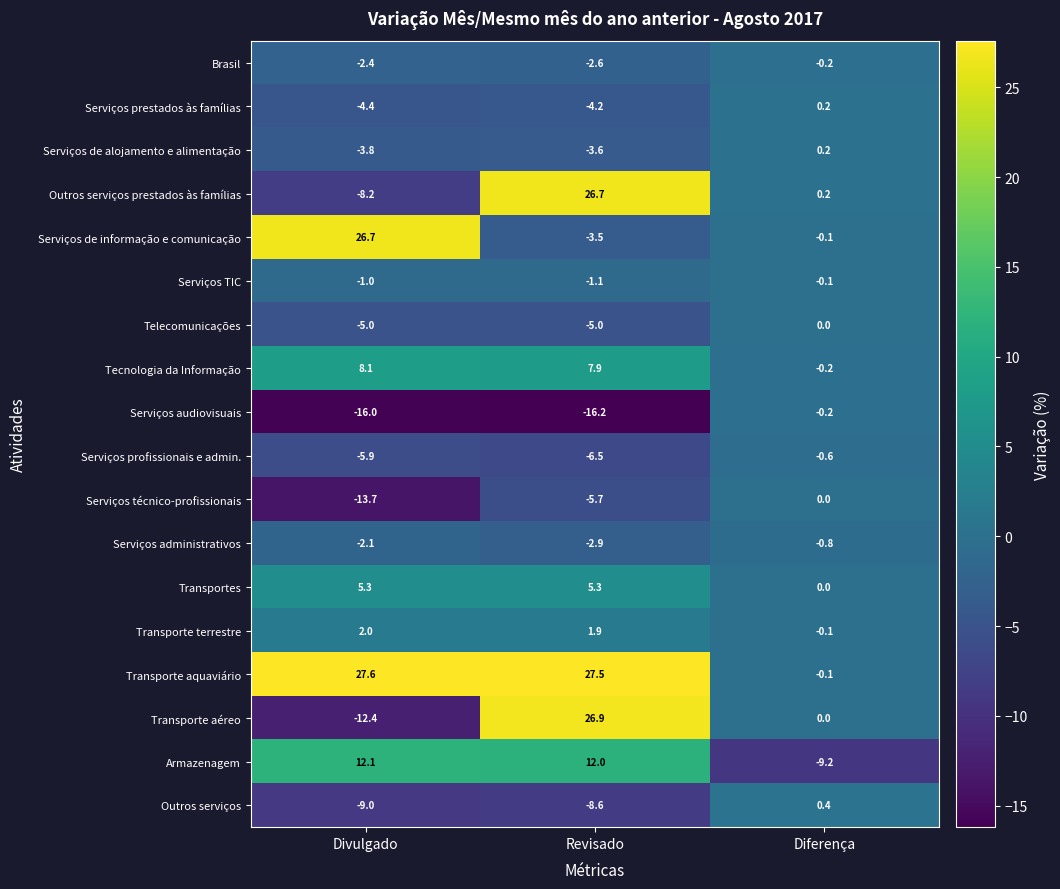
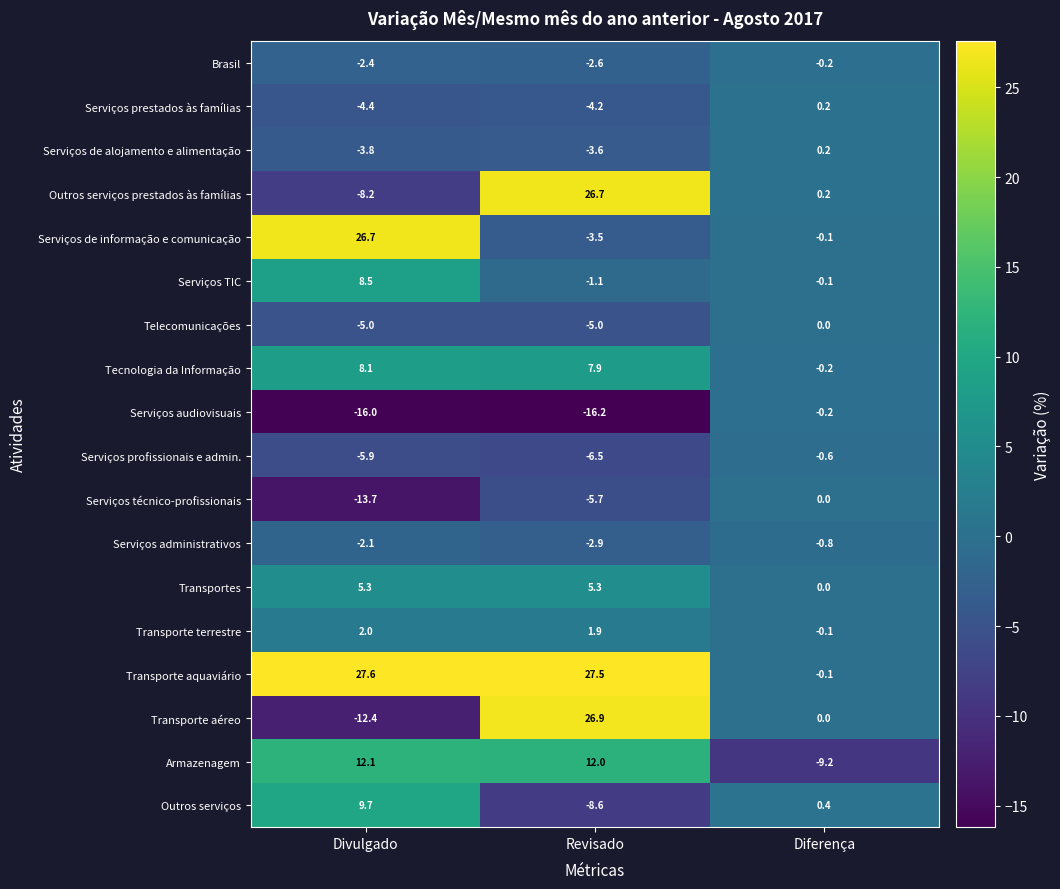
  {
    "Brasil": {
      "Divulgado": -2.4,
      "Revisado": -2.6,
      "Diferença": -0.2
    },
    "Serviços prestados às famílias": {
      "Divulgado": -4.4,
      "Revisado": -4.2,
      "Diferença": 0.2
    },
    "Serviços de alojamento e alimentação": {
      "Divulgado": -3.8,
      "Revisado": -3.6,
      "Diferença": 0.2
    },
    "Outros serviços prestados às famílias": {
      "Divulgado": -8.2,
      "Revisado": 26.7,
      "Diferença": 0.2
    },
    "Serviços de informação e comunicação": {
      "Divulgado": 26.7,
      "Revisado": -3.5,
      "Diferença": -0.1
    },
    "Serviços TIC": {
-     "Divulgado": -1.0,
+     "Divulgado": 8.5,
      "Revisado": -1.1,
      "Diferença": -0.1
    },
    "Telecomunicações": {
      "Divulgado": -5.0,
      "Revisado": -5.0,
      "Diferença": 0.0
    },
    "Tecnologia da Informação": {
      "Divulgado": 8.1,
      "Revisado": 7.9,
      "Diferença": -0.2
    },
    "Serviços audiovisuais": {
      "Divulgado": -16.0,
      "Revisado": -16.2,
      "Diferença": -0.2
    },
    "Serviços profissionais e admin.": {
      "Divulgado": -5.9,
      "Revisado": -6.5,
      "Diferença": -0.6
    },
    "Serviços técnico-profissionais": {
      "Divulgado": -13.7,
      "Revisado": -5.7,
      "Diferença": 0.0
    },
    "Serviços administrativos": {
      "Divulgado": -2.1,
      "Revisado": -2.9,
      "Diferença": -0.8
    },
    "Transportes": {
      "Divulgado": 5.3,
      "Revisado": 5.3,
      "Diferença": 0.0
    },
    "Transporte terrestre": {
      "Divulgado": 2.0,
      "Revisado": 1.9,
      "Diferença": -0.1
    },
    "Transporte aquaviário": {
      "Divulgado": 27.6,
      "Revisado": 27.5,
      "Diferença": -0.1
    },
    "Transporte aéreo": {
      "Divulgado": -12.4,
      "Revisado": 26.9,
      "Diferença": 0.0
    },
    "Armazenagem": {
      "Divulgado": 12.1,
      "Revisado": 12.0,
      "Diferença": -9.2
    },
    "Outros serviços": {
-     "Divulgado": -9.0,
+     "Divulgado": 9.7,
      "Revisado": -8.6,
      "Diferença": 0.4
    }
  }
